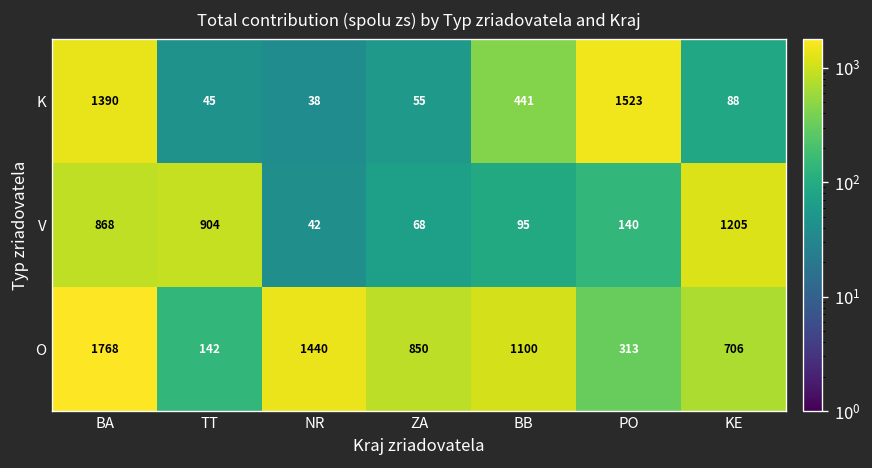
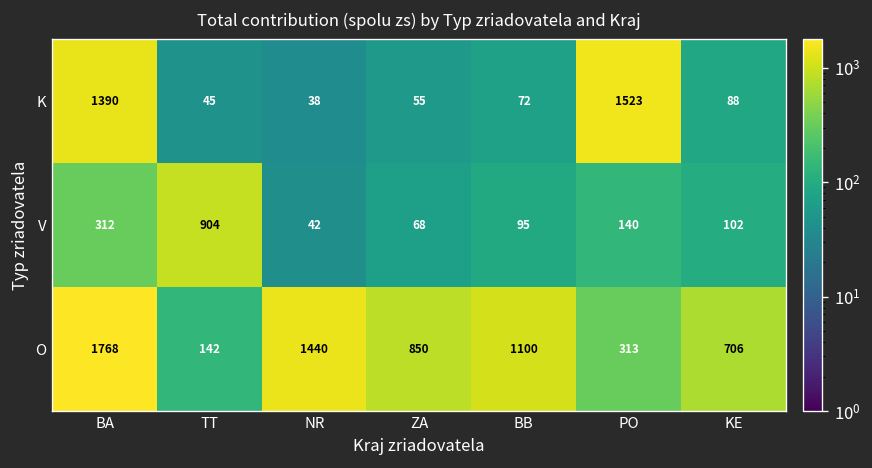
  {
    "K": {
      "BA": 1390,
      "TT": 45,
      "NR": 38,
      "ZA": 55,
-     "BB": 441,
+     "BB": 72,
      "PO": 1523,
      "KE": 88
    },
    "V": {
-     "BA": 868,
+     "BA": 312,
      "TT": 904,
      "NR": 42,
      "ZA": 68,
      "BB": 95,
      "PO": 140,
-     "KE": 1205
+     "KE": 102
    },
    "O": {
      "BA": 1768,
      "TT": 142,
      "NR": 1440,
      "ZA": 850,
      "BB": 1100,
      "PO": 313,
      "KE": 706
    }
  }
